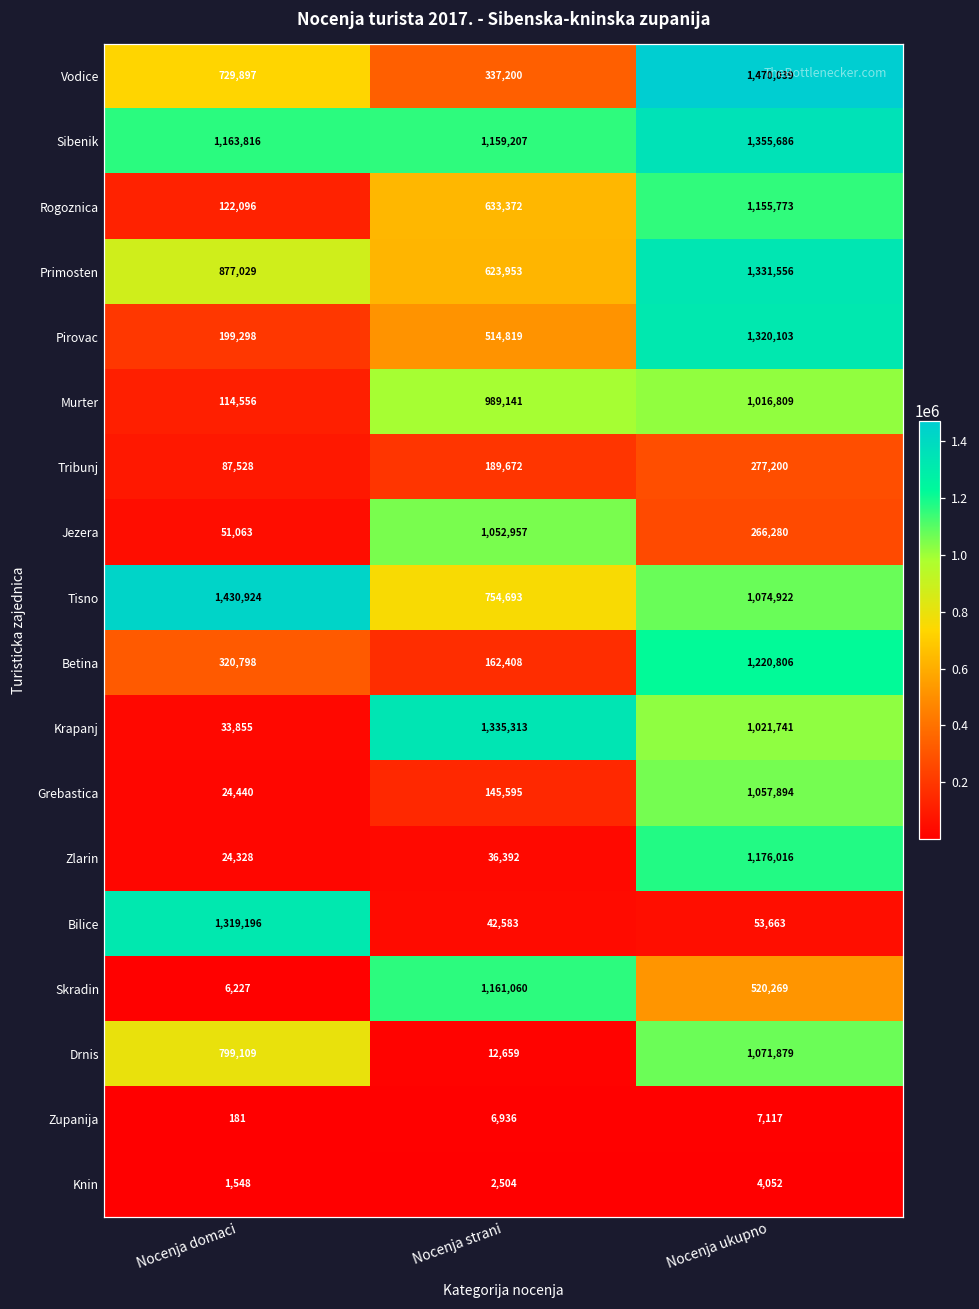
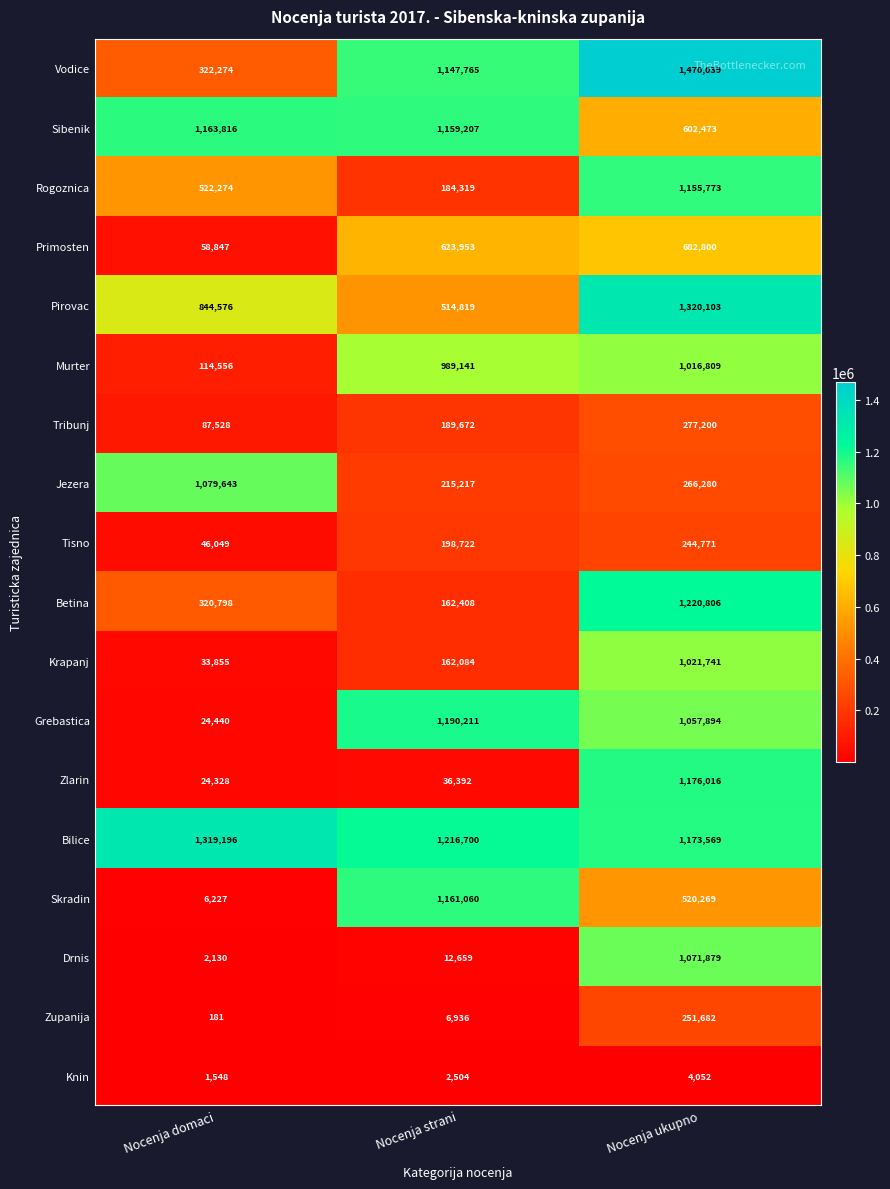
  {
    "Vodice": {
-     "Nocenja domaci": "729,897",
-     "Nocenja strani": "337,200"
+     "Nocenja domaci": "322,274",
+     "Nocenja strani": "1,147,765"
    },
    "Sibenik": {
      "Nocenja domaci": "1,163,816",
      "Nocenja strani": "1,159,207",
-     "Nocenja ukupno": "1,355,686"
+     "Nocenja ukupno": "602,473"
    },
    "Rogoznica": {
-     "Nocenja domaci": "122,096",
-     "Nocenja strani": "633,372",
+     "Nocenja domaci": "522,274",
+     "Nocenja strani": "184,319",
      "Nocenja ukupno": "1,155,773"
    },
    "Primosten": {
-     "Nocenja domaci": "877,029",
+     "Nocenja domaci": "58,847",
      "Nocenja strani": "623,953",
-     "Nocenja ukupno": "1,331,556"
+     "Nocenja ukupno": "682,800"
    },
    "Pirovac": {
-     "Nocenja domaci": "199,298",
+     "Nocenja domaci": "844,576",
      "Nocenja strani": "514,819",
      "Nocenja ukupno": "1,320,103"
    },
    "Murter": {
      "Nocenja domaci": "114,556",
      "Nocenja strani": "989,141",
      "Nocenja ukupno": "1,016,809"
    },
    "Tribunj": {
      "Nocenja domaci": "87,528",
      "Nocenja strani": "189,672",
      "Nocenja ukupno": "277,200"
    },
    "Jezera": {
-     "Nocenja domaci": "51,063",
-     "Nocenja strani": "1,052,957",
+     "Nocenja domaci": "1,079,643",
+     "Nocenja strani": "215,217",
      "Nocenja ukupno": "266,280"
    },
    "Tisno": {
-     "Nocenja domaci": "1,430,924",
-     "Nocenja strani": "754,693",
-     "Nocenja ukupno": "1,074,922"
+     "Nocenja domaci": "46,049",
+     "Nocenja strani": "198,722",
+     "Nocenja ukupno": "244,771"
    },
    "Betina": {
      "Nocenja domaci": "320,798",
      "Nocenja strani": "162,408",
      "Nocenja ukupno": "1,220,806"
    },
    "Krapanj": {
      "Nocenja domaci": "33,855",
-     "Nocenja strani": "1,335,313",
+     "Nocenja strani": "162,084",
      "Nocenja ukupno": "1,021,741"
    },
    "Grebastica": {
      "Nocenja domaci": "24,440",
-     "Nocenja strani": "145,595",
+     "Nocenja strani": "1,190,211",
      "Nocenja ukupno": "1,057,894"
    },
    "Zlarin": {
      "Nocenja domaci": "24,328",
      "Nocenja strani": "36,392",
      "Nocenja ukupno": "1,176,016"
    },
    "Bilice": {
      "Nocenja domaci": "1,319,196",
-     "Nocenja strani": "42,583",
-     "Nocenja ukupno": "53,663"
+     "Nocenja strani": "1,216,700",
+     "Nocenja ukupno": "1,173,569"
    },
    "Skradin": {
      "Nocenja domaci": "6,227",
      "Nocenja strani": "1,161,060",
      "Nocenja ukupno": "520,269"
    },
    "Drnis": {
-     "Nocenja domaci": "799,109",
+     "Nocenja domaci": "2,130",
      "Nocenja strani": "12,659",
      "Nocenja ukupno": "1,071,879"
    },
    "Zupanija": {
      "Nocenja domaci": "181",
      "Nocenja strani": "6,936",
-     "Nocenja ukupno": "7,117"
+     "Nocenja ukupno": "251,682"
    },
    "Knin": {
      "Nocenja domaci": "1,548",
      "Nocenja strani": "2,504",
      "Nocenja ukupno": "4,052"
    }
  }
